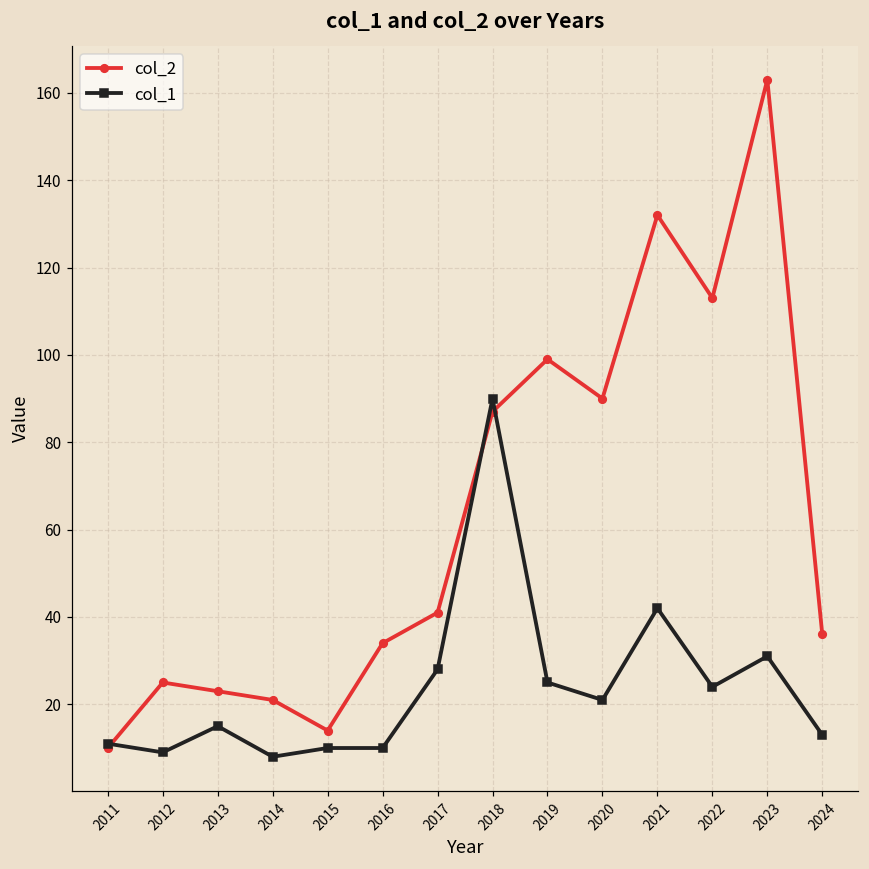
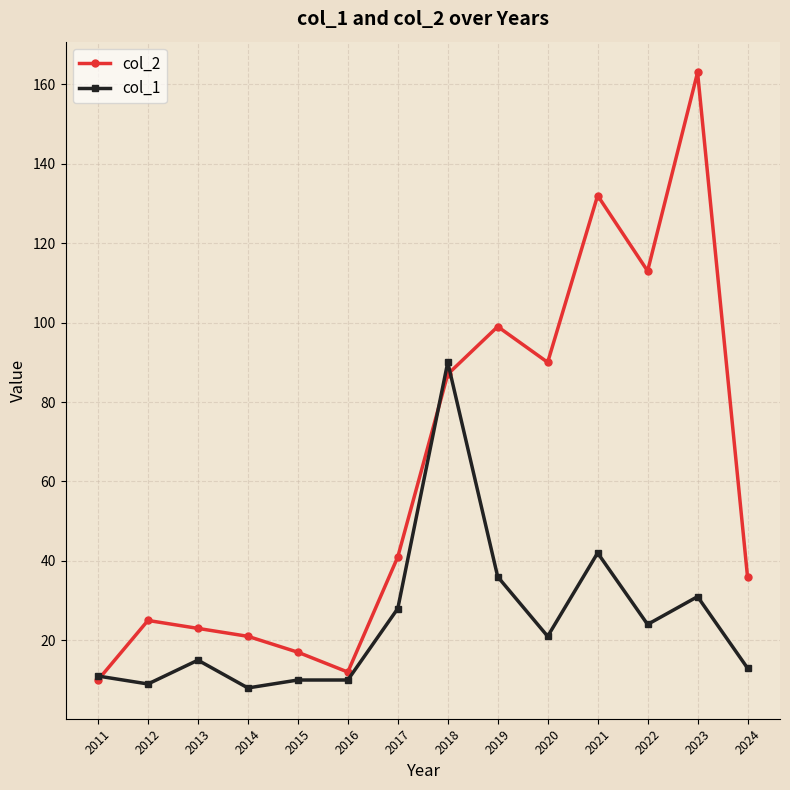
  {
    "col_2": {
      "2011": 10,
      "2012": 25,
      "2013": 23,
      "2014": 21,
-     "2015": 14,
-     "2016": 34,
+     "2015": 17,
+     "2016": 12,
      "2017": 41,
      "2018": 87,
      "2019": 99,
      "2020": 90,
      "2021": 132,
      "2022": 113,
      "2023": 163,
      "2024": 36
    },
    "col_1": {
      "2011": 11,
      "2012": 9,
      "2013": 15,
      "2014": 8,
      "2015": 10,
      "2016": 10,
      "2017": 28,
      "2018": 90,
-     "2019": 25,
+     "2019": 36,
      "2020": 21,
      "2021": 42,
      "2022": 24,
      "2023": 31,
      "2024": 13
    }
  }
